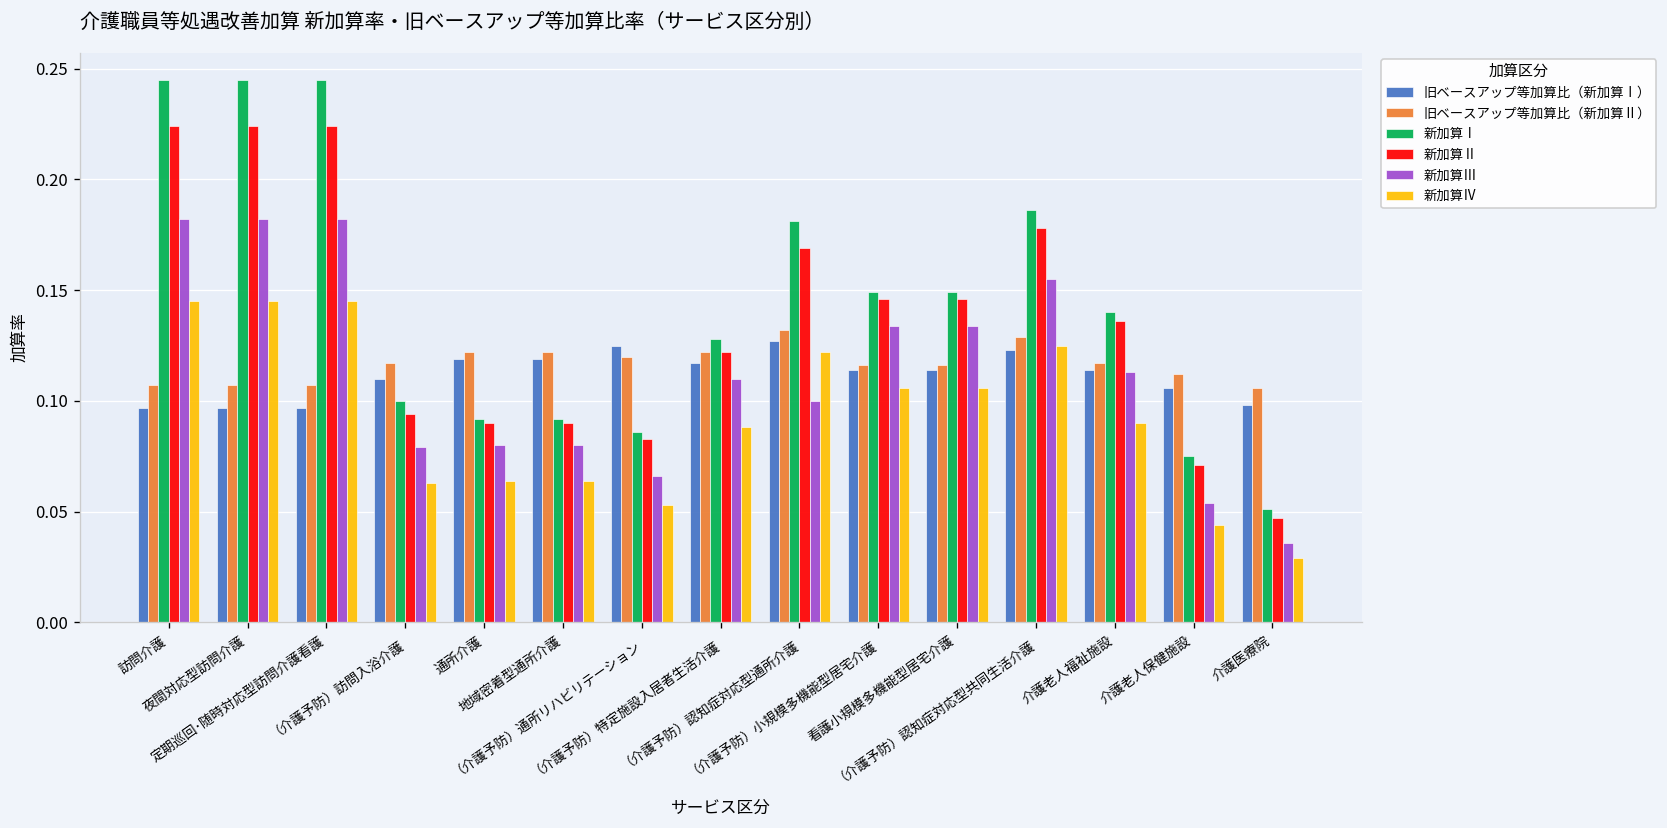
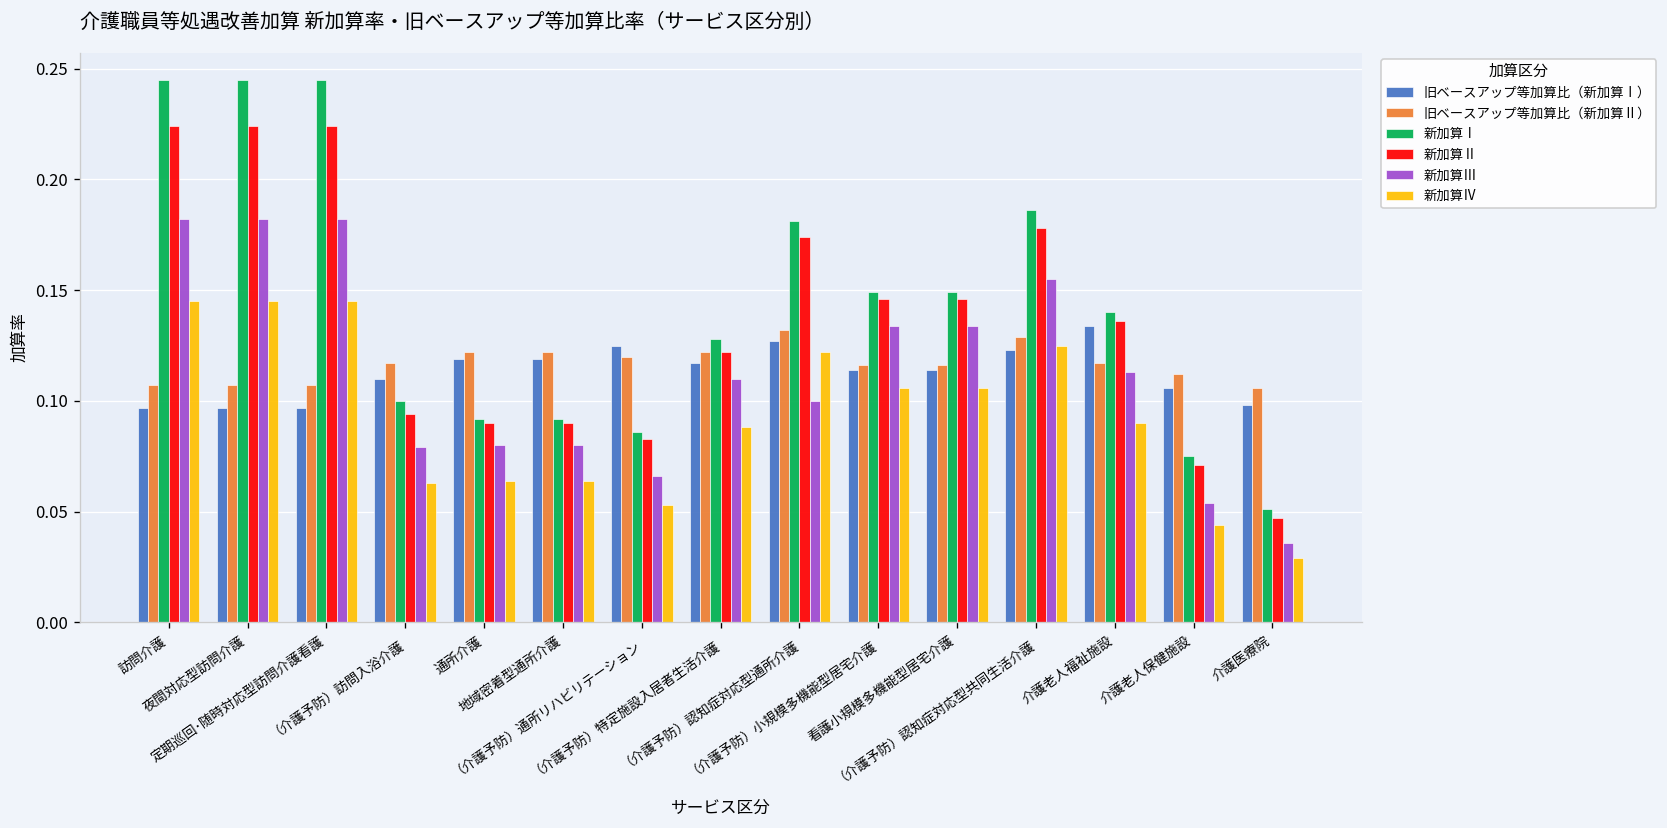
  {
    "旧ベースアップ等加算比（新加算Ⅰ）": {
      "訪問介護": 0.097,
      "夜間対応型訪問介護": 0.097,
      "定期巡回･随時対応型訪問介護看護": 0.097,
      "（介護予防）訪問入浴介護": 0.110,
      "通所介護": 0.119,
      "地域密着型通所介護": 0.119,
      "（介護予防）通所リハビリテーション": 0.125,
      "（介護予防）特定施設入居者生活介護": 0.117,
      "（介護予防）認知症対応型通所介護": 0.127,
      "（介護予防）小規模多機能型居宅介護": 0.114,
      "看護小規模多機能型居宅介護": 0.114,
      "（介護予防）認知症対応型共同生活介護": 0.123,
-     "介護老人福祉施設": 0.114,
+     "介護老人福祉施設": 0.134,
      "介護老人保健施設": 0.106,
      "介護医療院": 0.098
    },
    "旧ベースアップ等加算比（新加算Ⅱ）": {
      "訪問介護": 0.107,
      "夜間対応型訪問介護": 0.107,
      "定期巡回･随時対応型訪問介護看護": 0.107,
      "（介護予防）訪問入浴介護": 0.117,
      "通所介護": 0.122,
      "地域密着型通所介護": 0.122,
      "（介護予防）通所リハビリテーション": 0.120,
      "（介護予防）特定施設入居者生活介護": 0.122,
      "（介護予防）認知症対応型通所介護": 0.132,
      "（介護予防）小規模多機能型居宅介護": 0.116,
      "看護小規模多機能型居宅介護": 0.116,
      "（介護予防）認知症対応型共同生活介護": 0.129,
      "介護老人福祉施設": 0.117,
      "介護老人保健施設": 0.112,
      "介護医療院": 0.106
    },
    "新加算Ⅰ": {
      "訪問介護": 0.245,
      "夜間対応型訪問介護": 0.245,
      "定期巡回･随時対応型訪問介護看護": 0.245,
      "（介護予防）訪問入浴介護": 0.100,
      "通所介護": 0.092,
      "地域密着型通所介護": 0.092,
      "（介護予防）通所リハビリテーション": 0.086,
      "（介護予防）特定施設入居者生活介護": 0.128,
      "（介護予防）認知症対応型通所介護": 0.181,
      "（介護予防）小規模多機能型居宅介護": 0.149,
      "看護小規模多機能型居宅介護": 0.149,
      "（介護予防）認知症対応型共同生活介護": 0.186,
      "介護老人福祉施設": 0.140,
      "介護老人保健施設": 0.075,
      "介護医療院": 0.051
    },
    "新加算Ⅱ": {
      "訪問介護": 0.224,
      "夜間対応型訪問介護": 0.224,
      "定期巡回･随時対応型訪問介護看護": 0.224,
      "（介護予防）訪問入浴介護": 0.094,
      "通所介護": 0.090,
      "地域密着型通所介護": 0.090,
      "（介護予防）通所リハビリテーション": 0.083,
      "（介護予防）特定施設入居者生活介護": 0.122,
-     "（介護予防）認知症対応型通所介護": 0.169,
+     "（介護予防）認知症対応型通所介護": 0.174,
      "（介護予防）小規模多機能型居宅介護": 0.146,
      "看護小規模多機能型居宅介護": 0.146,
      "（介護予防）認知症対応型共同生活介護": 0.178,
      "介護老人福祉施設": 0.136,
      "介護老人保健施設": 0.071,
      "介護医療院": 0.047
    },
    "新加算Ⅲ": {
      "訪問介護": 0.182,
      "夜間対応型訪問介護": 0.182,
      "定期巡回･随時対応型訪問介護看護": 0.182,
      "（介護予防）訪問入浴介護": 0.079,
      "通所介護": 0.080,
      "地域密着型通所介護": 0.080,
      "（介護予防）通所リハビリテーション": 0.066,
      "（介護予防）特定施設入居者生活介護": 0.110,
      "（介護予防）認知症対応型通所介護": 0.100,
      "（介護予防）小規模多機能型居宅介護": 0.134,
      "看護小規模多機能型居宅介護": 0.134,
      "（介護予防）認知症対応型共同生活介護": 0.155,
      "介護老人福祉施設": 0.113,
      "介護老人保健施設": 0.054,
      "介護医療院": 0.036
    },
    "新加算Ⅳ": {
      "訪問介護": 0.145,
      "夜間対応型訪問介護": 0.145,
      "定期巡回･随時対応型訪問介護看護": 0.145,
      "（介護予防）訪問入浴介護": 0.063,
      "通所介護": 0.064,
      "地域密着型通所介護": 0.064,
      "（介護予防）通所リハビリテーション": 0.053,
      "（介護予防）特定施設入居者生活介護": 0.088,
      "（介護予防）認知症対応型通所介護": 0.122,
      "（介護予防）小規模多機能型居宅介護": 0.106,
      "看護小規模多機能型居宅介護": 0.106,
      "（介護予防）認知症対応型共同生活介護": 0.125,
      "介護老人福祉施設": 0.090,
      "介護老人保健施設": 0.044,
      "介護医療院": 0.029
    }
  }
